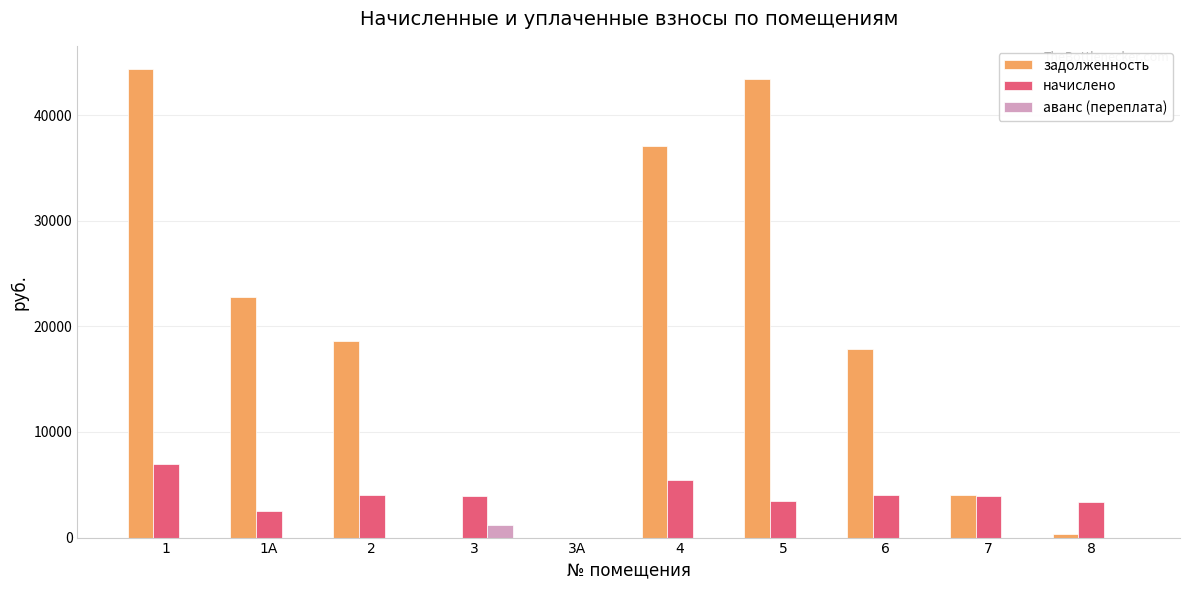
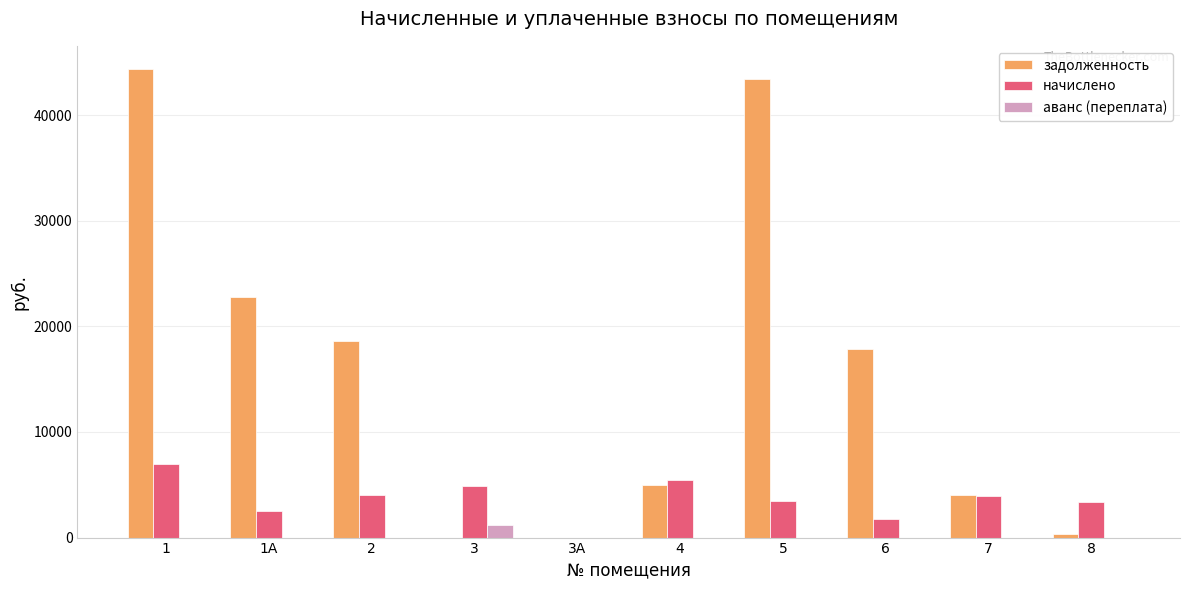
  {
    "задолженность": {
      "1": 44300,
      "1А": 22800,
      "2": 18600,
      "3": 0,
      "3А": 0,
-     "4": 37100,
+     "4": 5000,
      "5": 43400,
      "6": 17800,
      "7": 4000,
      "8": 300
    },
    "начислено": {
      "1": 6900,
      "1А": 2500,
      "2": 4000,
-     "3": 3900,
+     "3": 4900,
      "3А": 0,
      "4": 5500,
      "5": 3500,
-     "6": 4000,
+     "6": 1800,
      "7": 4000,
      "8": 3300
    },
    "аванс (переплата)": {
      "1": 0,
      "1А": 0,
      "2": 0,
      "3": 1200,
      "3А": 0,
      "4": 0,
      "5": 0,
      "6": 0,
      "7": 0,
      "8": 0
    }
  }
